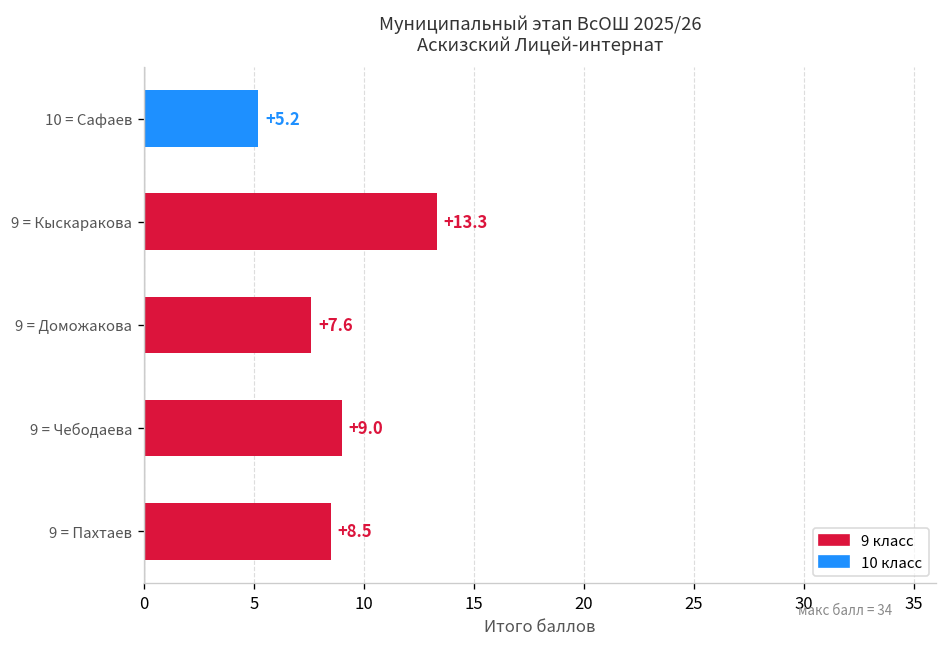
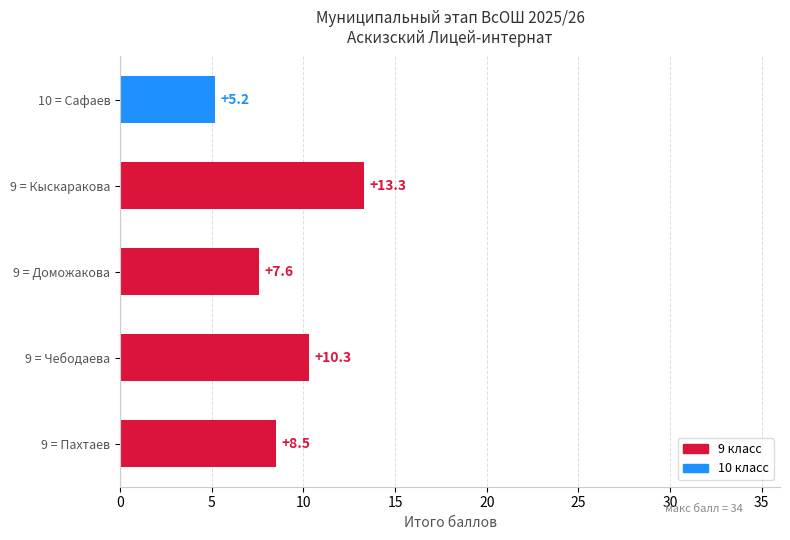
  {
    "10 = Сафаев": "+5.2",
    "9 = Кыскаракова": "+13.3",
    "9 = Доможакова": "+7.6",
-   "9 = Чебодаева": "+9.0",
+   "9 = Чебодаева": "+10.3",
    "9 = Пахтаев": "+8.5"
  }
